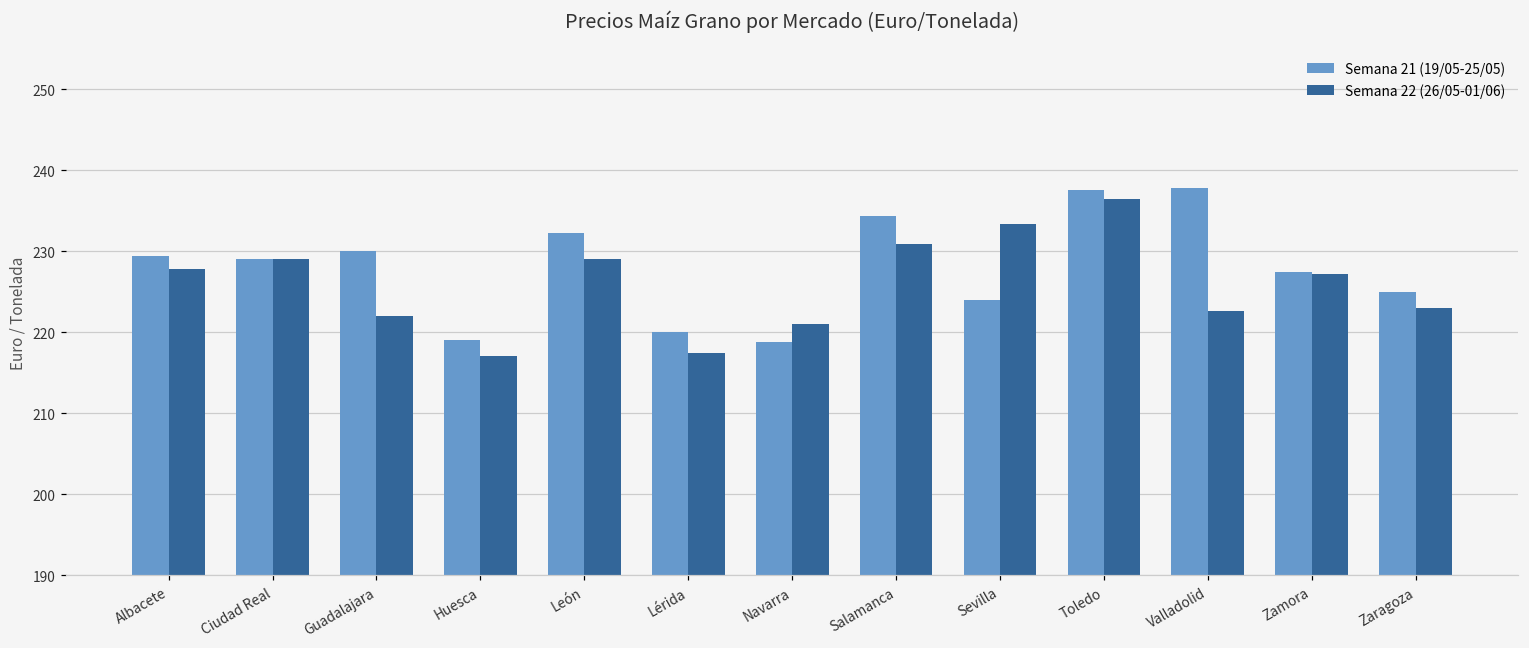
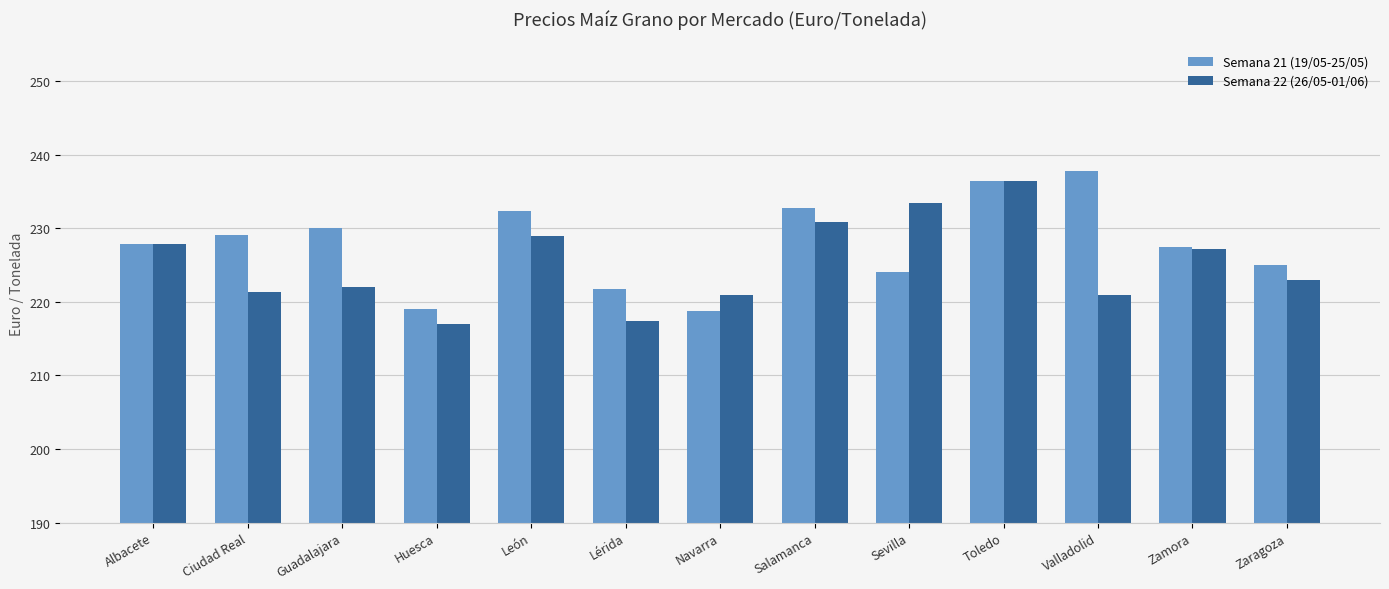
  {
    "Semana 21 (19/05-25/05)": {
-     "Albacete": 229,
+     "Albacete": 228,
      "Ciudad Real": 229,
      "Guadalajara": 230,
      "Huesca": 219,
      "León": 232,
-     "Lérida": 220,
+     "Lérida": 222,
      "Navarra": 219,
-     "Salamanca": 234,
+     "Salamanca": 233,
      "Sevilla": 224,
-     "Toledo": 238,
+     "Toledo": 236,
      "Valladolid": 238,
      "Zamora": 227,
      "Zaragoza": 225
    },
    "Semana 22 (26/05-01/06)": {
      "Albacete": 228,
-     "Ciudad Real": 229,
+     "Ciudad Real": 221,
      "Guadalajara": 222,
      "Huesca": 217,
      "León": 229,
      "Lérida": 217,
      "Navarra": 221,
      "Salamanca": 231,
      "Sevilla": 233,
      "Toledo": 236,
-     "Valladolid": 223,
+     "Valladolid": 221,
      "Zamora": 227,
      "Zaragoza": 223
    }
  }
